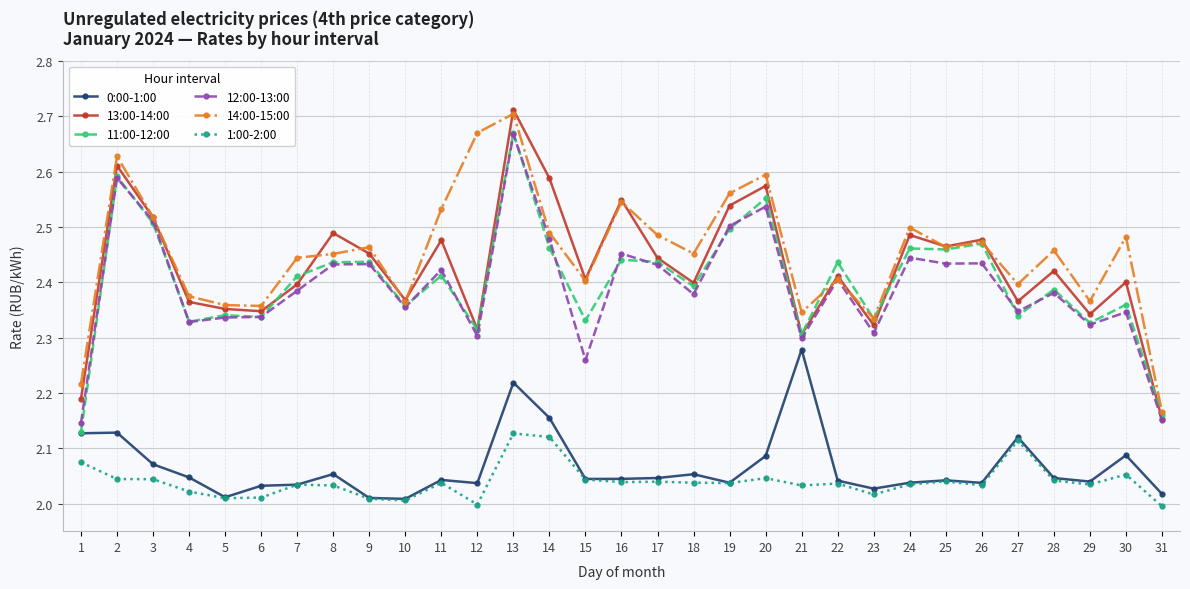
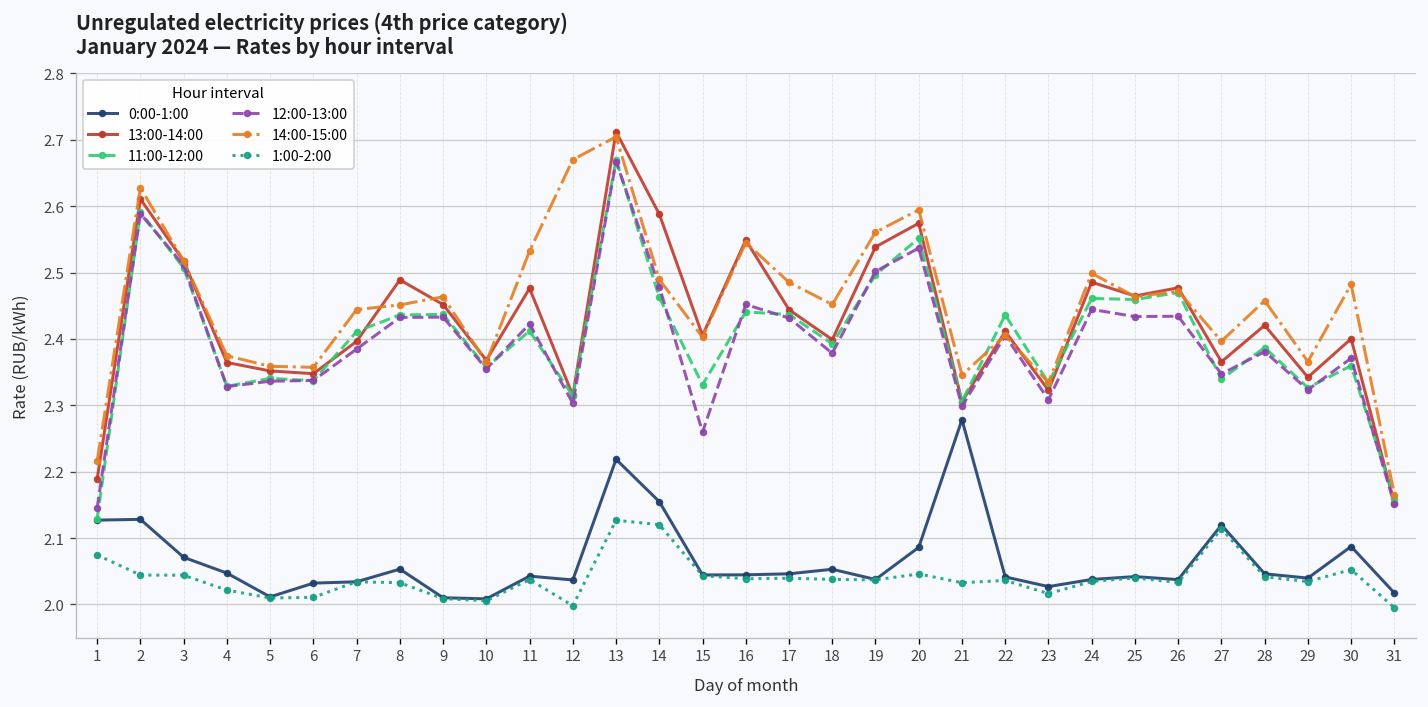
  {
    "0:00-1:00": {
      "2": 2.13,
      "3": 2.07,
      "4": 2.05,
      "6": 2.03,
      "8": 2.05,
      "11": 2.04,
      "12": 2.04,
      "13": 2.22,
      "14": 2.15,
      "16": 2.04,
      "17": 2.05,
      "18": 2.05,
      "20": 2.09,
      "21": 2.28,
      "22": 2.04,
      "23": 2.03,
      "27": 2.12,
      "29": 2.04,
      "30": 2.09,
      "31": 2.02
    },
    "13:00-14:00": {
      "1": 2.19,
      "2": 2.61,
      "4": 2.36,
      "5": 2.35,
      "6": 2.35,
      "7": 2.40,
      "8": 2.49,
      "9": 2.45,
      "11": 2.48,
      "13": 2.71,
      "14": 2.59,
      "17": 2.44,
      "18": 2.40,
      "19": 2.54,
      "20": 2.57,
      "22": 2.41,
      "23": 2.32,
      "24": 2.49,
      "26": 2.48,
      "27": 2.37,
      "28": 2.42,
      "29": 2.34,
      "30": 2.40
    },
    "12:00-13:00": {
      "1": 2.15,
      "7": 2.38,
      "11": 2.42,
      "12": 2.30,
      "14": 2.48,
      "15": 2.26,
      "16": 2.45,
      "17": 2.43,
      "18": 2.38,
      "19": 2.50,
      "20": 2.54,
      "21": 2.30,
      "23": 2.31,
      "24": 2.44,
      "25": 2.43,
      "26": 2.43,
      "27": 2.35,
      "28": 2.38,
-     "30": 2.35
+     "30": 2.37
    },
    "14:00-15:00": {
      "1": 2.22,
      "2": 2.63,
      "4": 2.37,
      "5": 2.36,
      "6": 2.36,
      "7": 2.44,
      "8": 2.45,
      "9": 2.46,
      "11": 2.53,
      "12": 2.67,
      "13": 2.70,
      "14": 2.49,
      "17": 2.49,
      "18": 2.45,
      "19": 2.56,
      "20": 2.59,
      "21": 2.35,
      "24": 2.50,
      "27": 2.40,
      "28": 2.46,
      "29": 2.37,
      "30": 2.48,
      "31": 2.17
    }
  }
